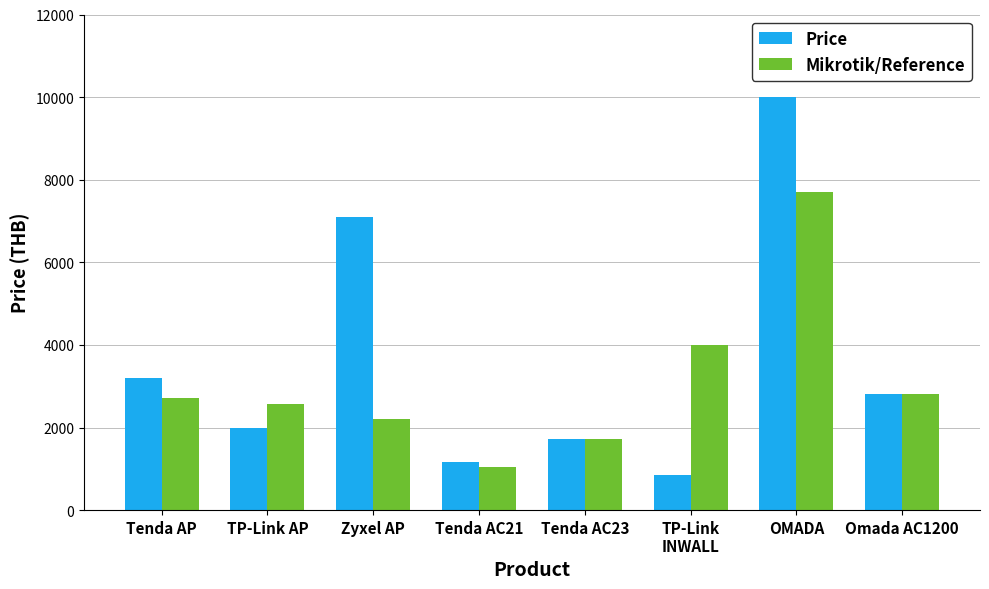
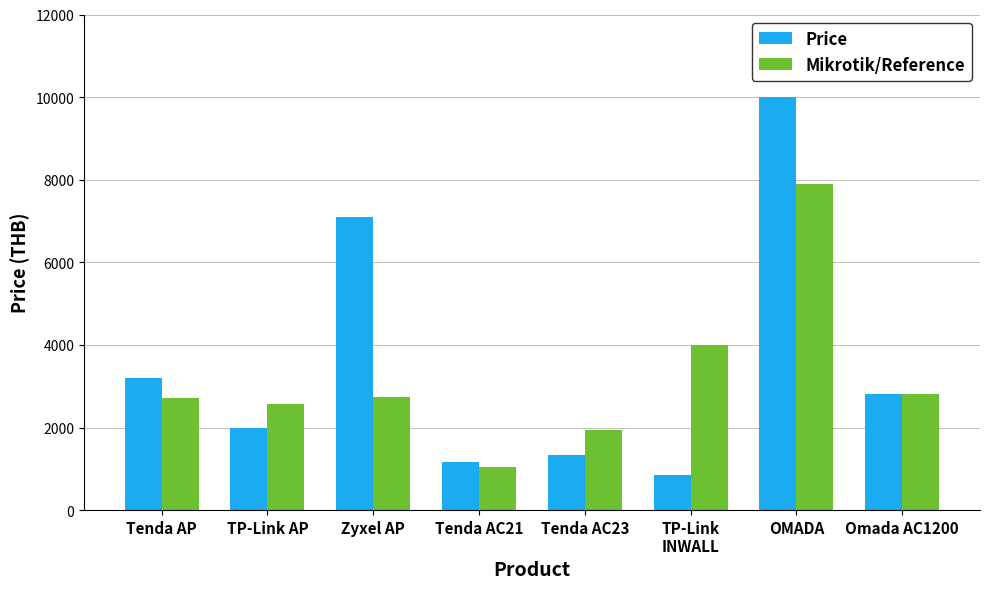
  {
    "Price": {
      "Tenda AP": 3200,
      "TP-Link AP": 2000,
      "Zyxel AP": 7100,
      "Tenda AC21": 1200,
-     "Tenda AC23": 1700,
+     "Tenda AC23": 1300,
      "TP-Link INWALL": 800,
      "OMADA": 10000,
      "Omada AC1200": 2800
    },
    "Mikrotik/Reference": {
      "Tenda AP": 2700,
      "TP-Link AP": 2600,
-     "Zyxel AP": 2200,
+     "Zyxel AP": 2700,
      "Tenda AC21": 1100,
-     "Tenda AC23": 1700,
+     "Tenda AC23": 1900,
      "TP-Link INWALL": 4000,
-     "OMADA": 7700,
+     "OMADA": 7900,
      "Omada AC1200": 2800
    }
  }
